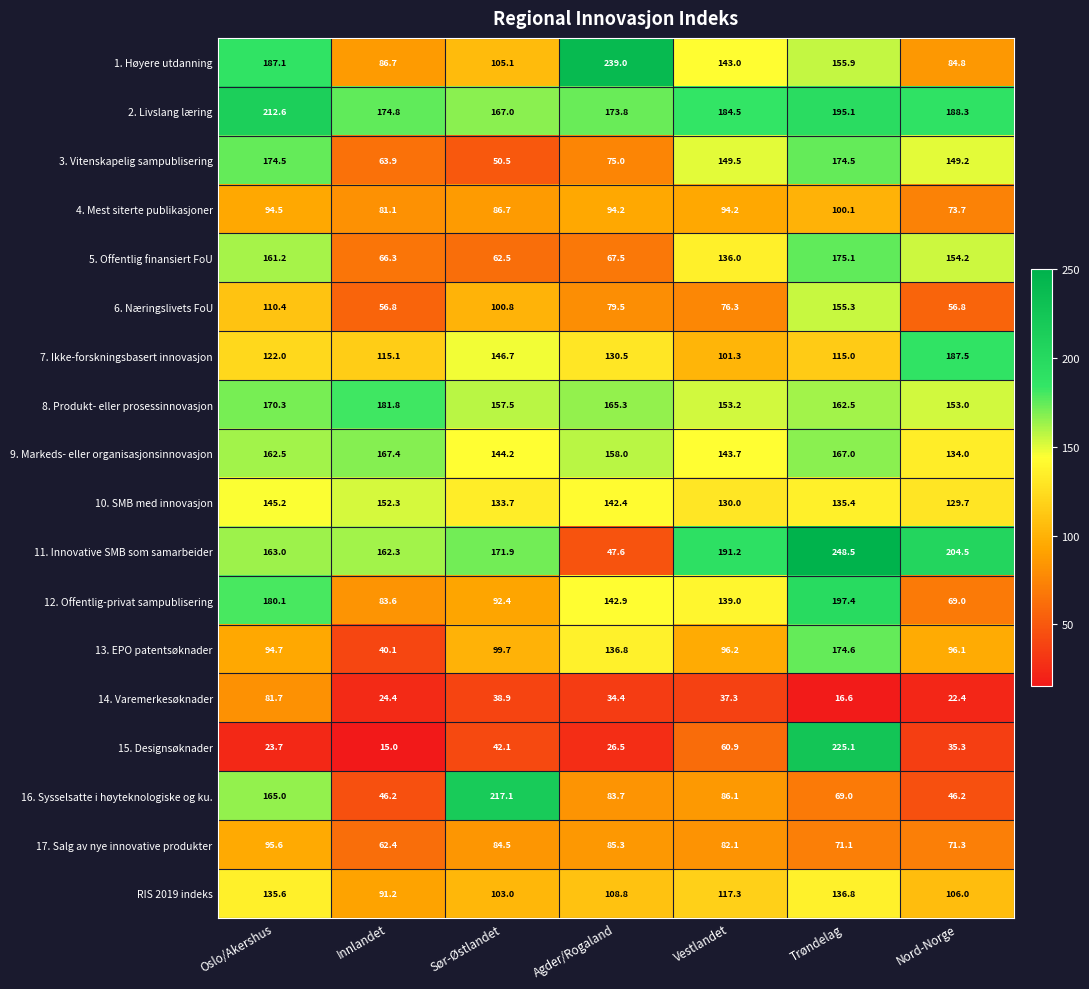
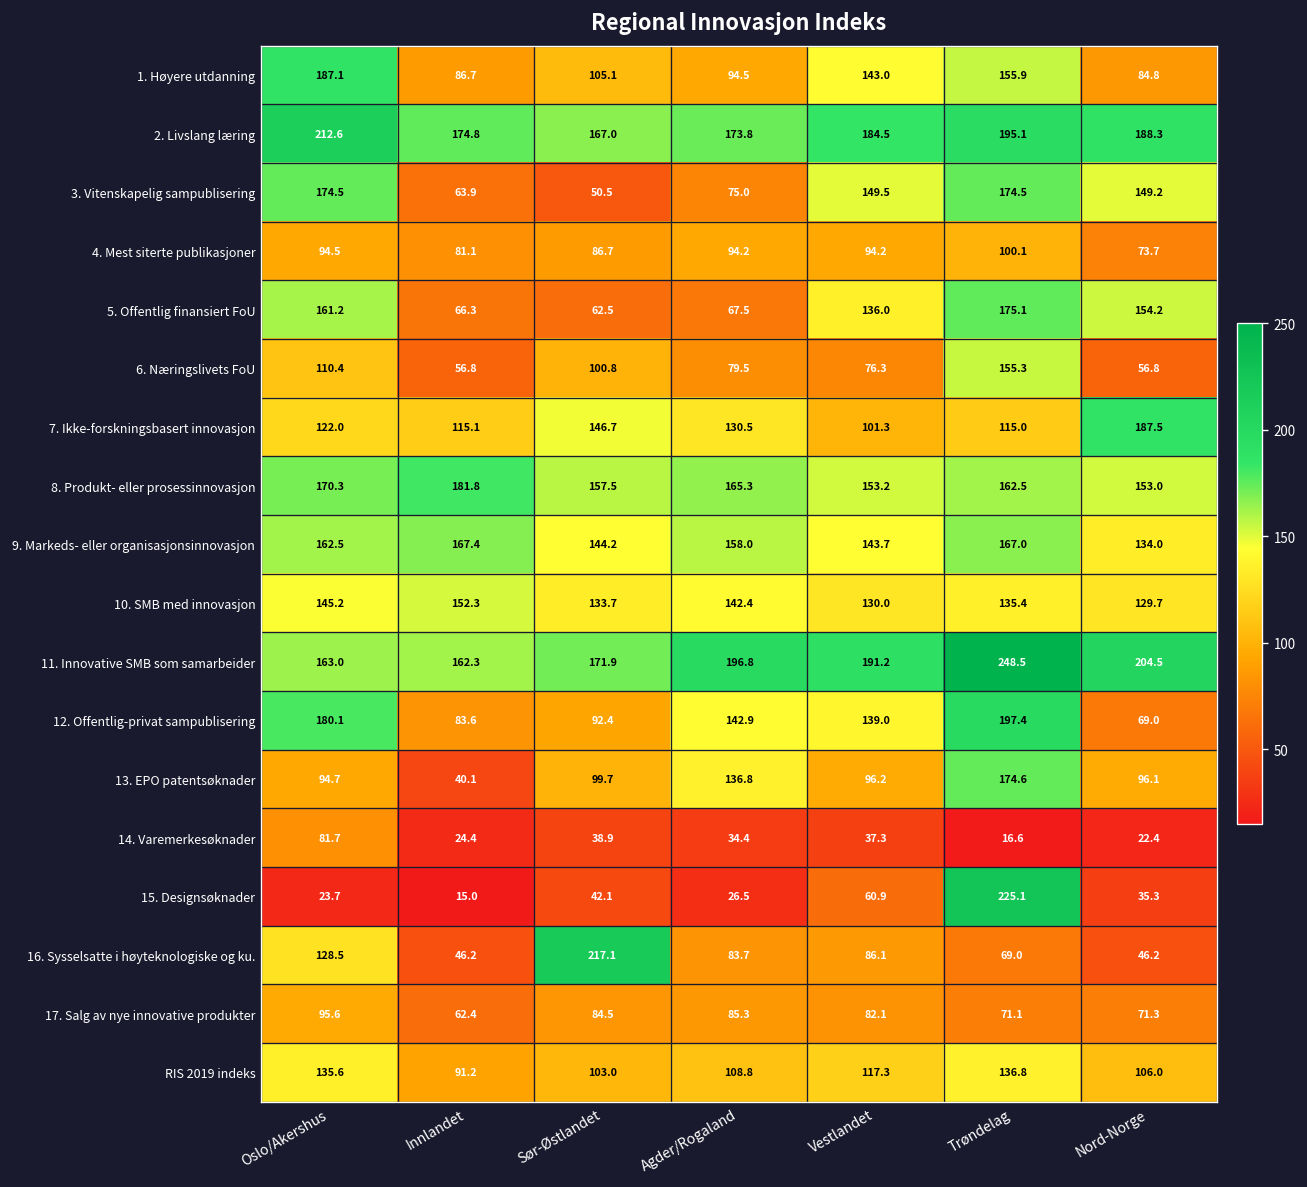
  {
    "1. Høyere utdanning": {
      "Oslo/Akershus": 187.1,
      "Innlandet": 86.7,
      "Sør-Østlandet": 105.1,
-     "Agder/Rogaland": 239.0,
+     "Agder/Rogaland": 94.5,
      "Vestlandet": 143.0,
      "Trøndelag": 155.9,
      "Nord-Norge": 84.8
    },
    "2. Livslang læring": {
      "Oslo/Akershus": 212.6,
      "Innlandet": 174.8,
      "Sør-Østlandet": 167.0,
      "Agder/Rogaland": 173.8,
      "Vestlandet": 184.5,
      "Trøndelag": 195.1,
      "Nord-Norge": 188.3
    },
    "3. Vitenskapelig sampublisering": {
      "Oslo/Akershus": 174.5,
      "Innlandet": 63.9,
      "Sør-Østlandet": 50.5,
      "Agder/Rogaland": 75.0,
      "Vestlandet": 149.5,
      "Trøndelag": 174.5,
      "Nord-Norge": 149.2
    },
    "4. Mest siterte publikasjoner": {
      "Oslo/Akershus": 94.5,
      "Innlandet": 81.1,
      "Sør-Østlandet": 86.7,
      "Agder/Rogaland": 94.2,
      "Vestlandet": 94.2,
      "Trøndelag": 100.1,
      "Nord-Norge": 73.7
    },
    "5. Offentlig finansiert FoU": {
      "Oslo/Akershus": 161.2,
      "Innlandet": 66.3,
      "Sør-Østlandet": 62.5,
      "Agder/Rogaland": 67.5,
      "Vestlandet": 136.0,
      "Trøndelag": 175.1,
      "Nord-Norge": 154.2
    },
    "6. Næringslivets FoU": {
      "Oslo/Akershus": 110.4,
      "Innlandet": 56.8,
      "Sør-Østlandet": 100.8,
      "Agder/Rogaland": 79.5,
      "Vestlandet": 76.3,
      "Trøndelag": 155.3,
      "Nord-Norge": 56.8
    },
    "7. Ikke-forskningsbasert innovasjon": {
      "Oslo/Akershus": 122.0,
      "Innlandet": 115.1,
      "Sør-Østlandet": 146.7,
      "Agder/Rogaland": 130.5,
      "Vestlandet": 101.3,
      "Trøndelag": 115.0,
      "Nord-Norge": 187.5
    },
    "8. Produkt- eller prosessinnovasjon": {
      "Oslo/Akershus": 170.3,
      "Innlandet": 181.8,
      "Sør-Østlandet": 157.5,
      "Agder/Rogaland": 165.3,
      "Vestlandet": 153.2,
      "Trøndelag": 162.5,
      "Nord-Norge": 153.0
    },
    "9. Markeds- eller organisasjonsinnovasjon": {
      "Oslo/Akershus": 162.5,
      "Innlandet": 167.4,
      "Sør-Østlandet": 144.2,
      "Agder/Rogaland": 158.0,
      "Vestlandet": 143.7,
      "Trøndelag": 167.0,
      "Nord-Norge": 134.0
    },
    "10. SMB med innovasjon": {
      "Oslo/Akershus": 145.2,
      "Innlandet": 152.3,
      "Sør-Østlandet": 133.7,
      "Agder/Rogaland": 142.4,
      "Vestlandet": 130.0,
      "Trøndelag": 135.4,
      "Nord-Norge": 129.7
    },
    "11. Innovative SMB som samarbeider": {
      "Oslo/Akershus": 163.0,
      "Innlandet": 162.3,
      "Sør-Østlandet": 171.9,
-     "Agder/Rogaland": 47.6,
+     "Agder/Rogaland": 196.8,
      "Vestlandet": 191.2,
      "Trøndelag": 248.5,
      "Nord-Norge": 204.5
    },
    "12. Offentlig-privat sampublisering": {
      "Oslo/Akershus": 180.1,
      "Innlandet": 83.6,
      "Sør-Østlandet": 92.4,
      "Agder/Rogaland": 142.9,
      "Vestlandet": 139.0,
      "Trøndelag": 197.4,
      "Nord-Norge": 69.0
    },
    "13. EPO patentsøknader": {
      "Oslo/Akershus": 94.7,
      "Innlandet": 40.1,
      "Sør-Østlandet": 99.7,
      "Agder/Rogaland": 136.8,
      "Vestlandet": 96.2,
      "Trøndelag": 174.6,
      "Nord-Norge": 96.1
    },
    "14. Varemerkesøknader": {
      "Oslo/Akershus": 81.7,
      "Innlandet": 24.4,
      "Sør-Østlandet": 38.9,
      "Agder/Rogaland": 34.4,
      "Vestlandet": 37.3,
      "Trøndelag": 16.6,
      "Nord-Norge": 22.4
    },
    "15. Designsøknader": {
      "Oslo/Akershus": 23.7,
      "Innlandet": 15.0,
      "Sør-Østlandet": 42.1,
      "Agder/Rogaland": 26.5,
      "Vestlandet": 60.9,
      "Trøndelag": 225.1,
      "Nord-Norge": 35.3
    },
    "16. Sysselsatte i høyteknologiske og ku.": {
-     "Oslo/Akershus": 165.0,
+     "Oslo/Akershus": 128.5,
      "Innlandet": 46.2,
      "Sør-Østlandet": 217.1,
      "Agder/Rogaland": 83.7,
      "Vestlandet": 86.1,
      "Trøndelag": 69.0,
      "Nord-Norge": 46.2
    },
    "17. Salg av nye innovative produkter": {
      "Oslo/Akershus": 95.6,
      "Innlandet": 62.4,
      "Sør-Østlandet": 84.5,
      "Agder/Rogaland": 85.3,
      "Vestlandet": 82.1,
      "Trøndelag": 71.1,
      "Nord-Norge": 71.3
    },
    "RIS 2019 indeks": {
      "Oslo/Akershus": 135.6,
      "Innlandet": 91.2,
      "Sør-Østlandet": 103.0,
      "Agder/Rogaland": 108.8,
      "Vestlandet": 117.3,
      "Trøndelag": 136.8,
      "Nord-Norge": 106.0
    }
  }
